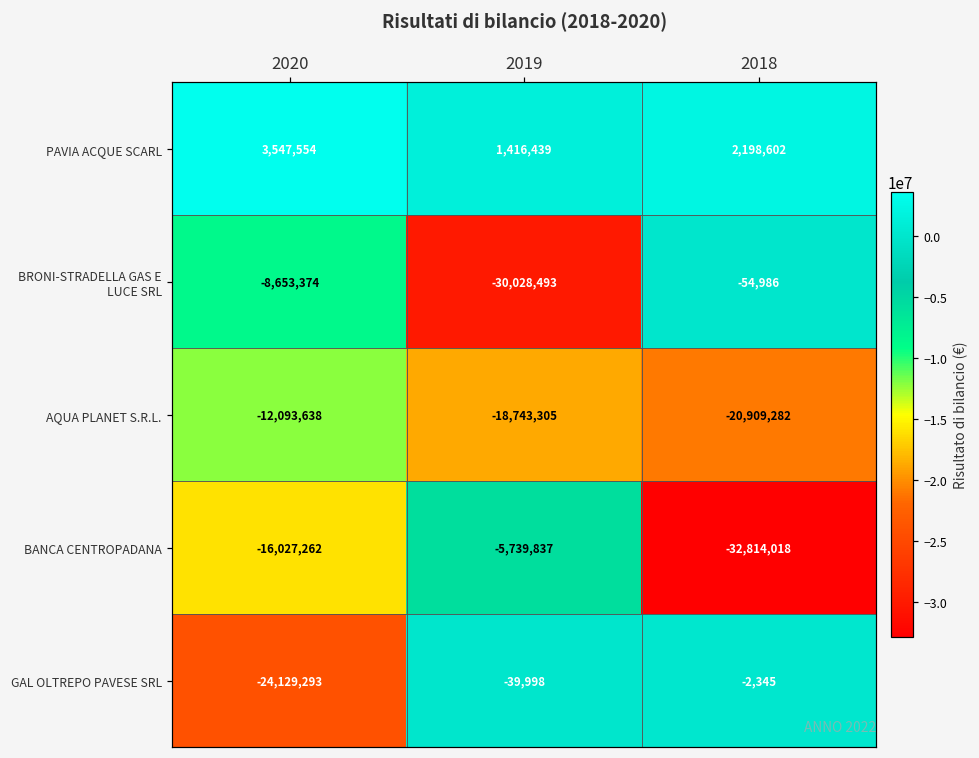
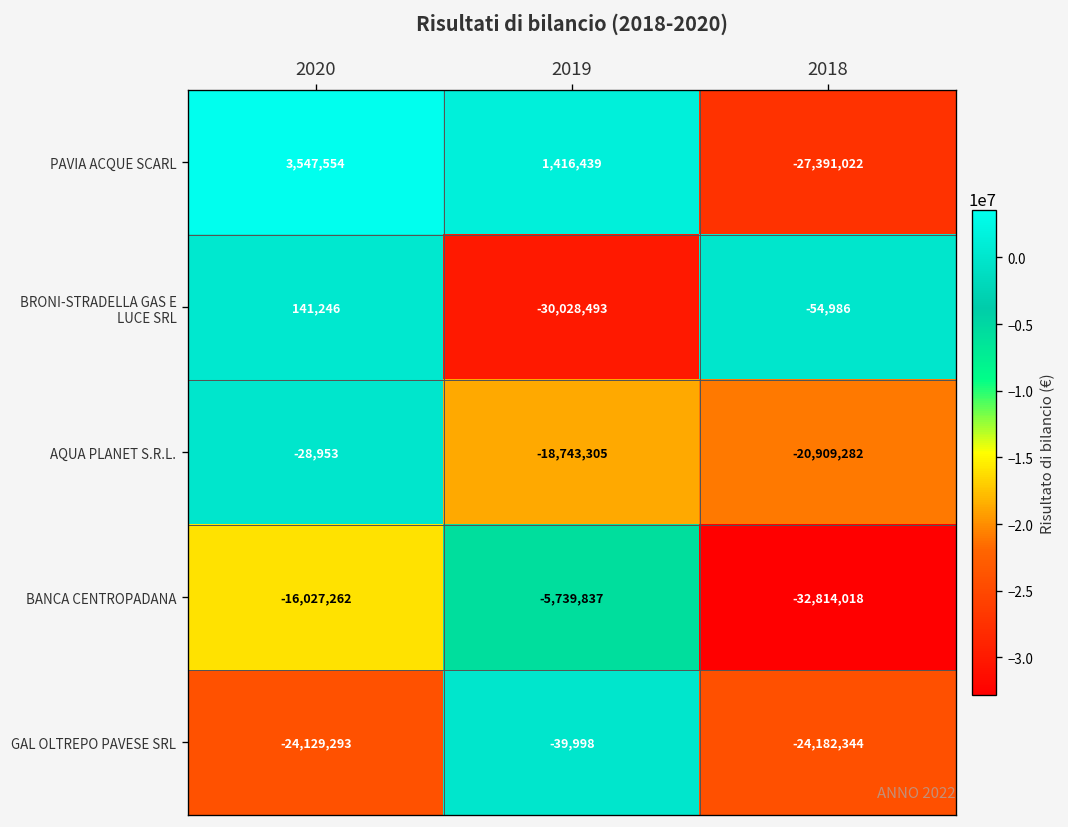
  {
    "PAVIA ACQUE SCARL": {
      "2020": "3,547,554",
      "2019": "1,416,439",
-     "2018": "2,198,602"
+     "2018": "-27,391,022"
    },
    "BRONI-STRADELLA GAS E LUCE SRL": {
-     "2020": "-8,653,374",
+     "2020": "141,246",
      "2019": "-30,028,493",
      "2018": "-54,986"
    },
    "AQUA PLANET S.R.L.": {
-     "2020": "-12,093,638",
+     "2020": "-28,953",
      "2019": "-18,743,305",
      "2018": "-20,909,282"
    },
    "BANCA CENTROPADANA": {
      "2020": "-16,027,262",
      "2019": "-5,739,837",
      "2018": "-32,814,018"
    },
    "GAL OLTREPO PAVESE SRL": {
      "2020": "-24,129,293",
      "2019": "-39,998",
-     "2018": "-2,345"
+     "2018": "-24,182,344"
    }
  }
